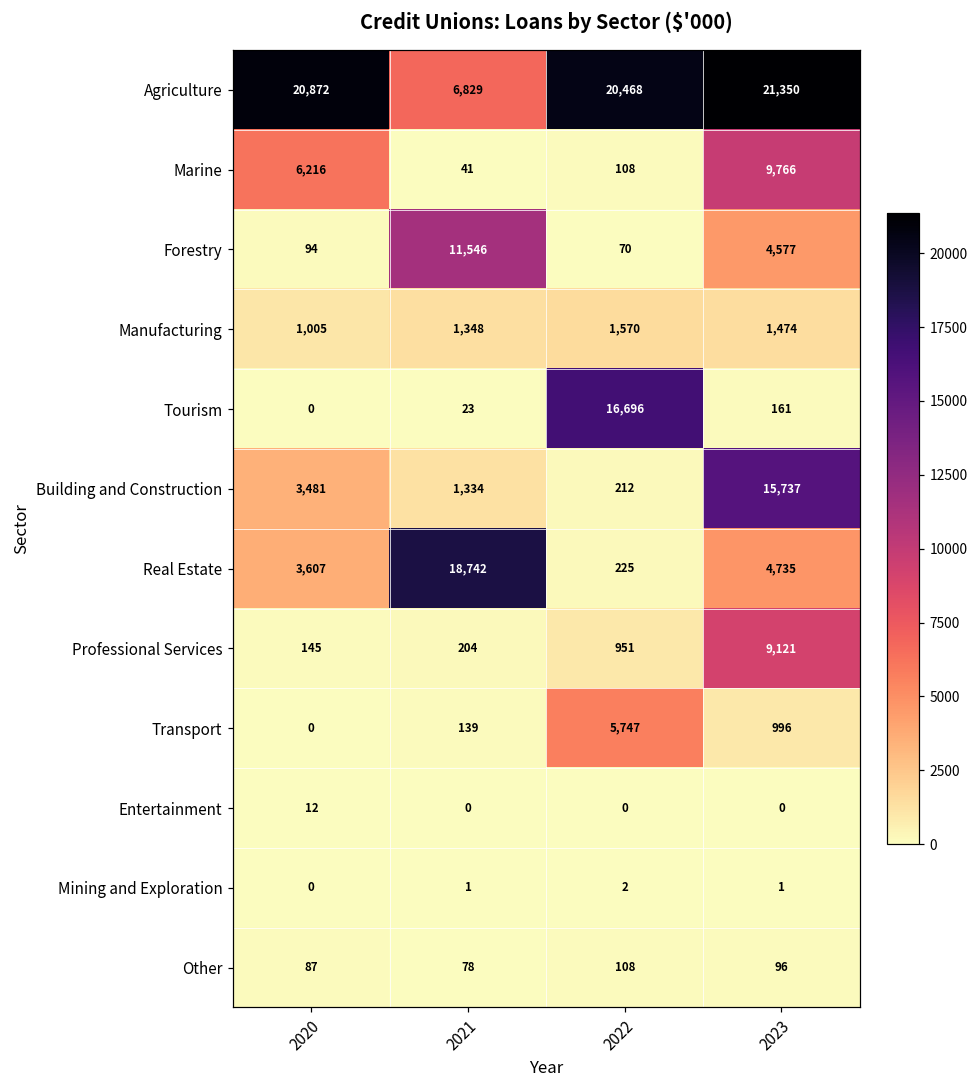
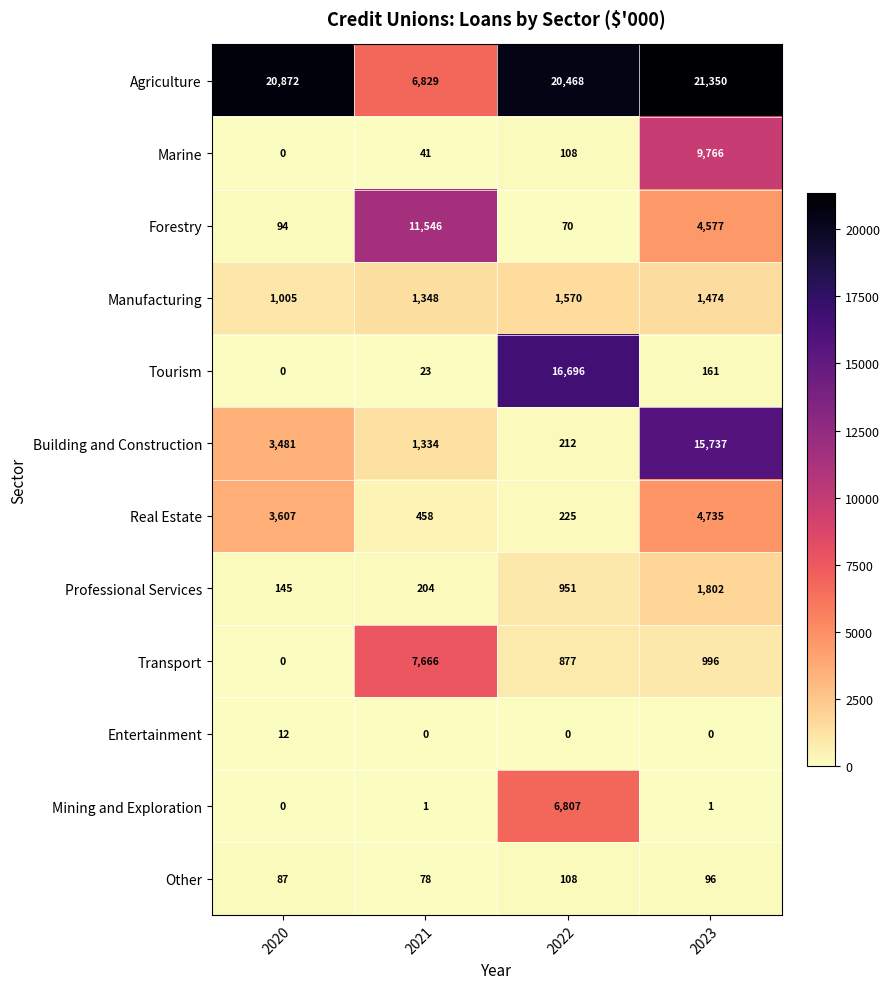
  {
    "Agriculture": {
      "2020": "20,872",
      "2021": "6,829",
      "2022": "20,468",
      "2023": "21,350"
    },
    "Marine": {
-     "2020": "6,216",
+     "2020": "0",
      "2021": "41",
      "2022": "108",
      "2023": "9,766"
    },
    "Forestry": {
      "2020": "94",
      "2021": "11,546",
      "2022": "70",
      "2023": "4,577"
    },
    "Manufacturing": {
      "2020": "1,005",
      "2021": "1,348",
      "2022": "1,570",
      "2023": "1,474"
    },
    "Tourism": {
      "2020": "0",
      "2021": "23",
      "2022": "16,696",
      "2023": "161"
    },
    "Building and Construction": {
      "2020": "3,481",
      "2021": "1,334",
      "2022": "212",
      "2023": "15,737"
    },
    "Real Estate": {
      "2020": "3,607",
-     "2021": "18,742",
+     "2021": "458",
      "2022": "225",
      "2023": "4,735"
    },
    "Professional Services": {
      "2020": "145",
      "2021": "204",
      "2022": "951",
-     "2023": "9,121"
+     "2023": "1,802"
    },
    "Transport": {
      "2020": "0",
-     "2021": "139",
-     "2022": "5,747",
+     "2021": "7,666",
+     "2022": "877",
      "2023": "996"
    },
    "Entertainment": {
      "2020": "12",
      "2021": "0",
      "2022": "0",
      "2023": "0"
    },
    "Mining and Exploration": {
      "2020": "0",
      "2021": "1",
-     "2022": "2",
+     "2022": "6,807",
      "2023": "1"
    },
    "Other": {
      "2020": "87",
      "2021": "78",
      "2022": "108",
      "2023": "96"
    }
  }
